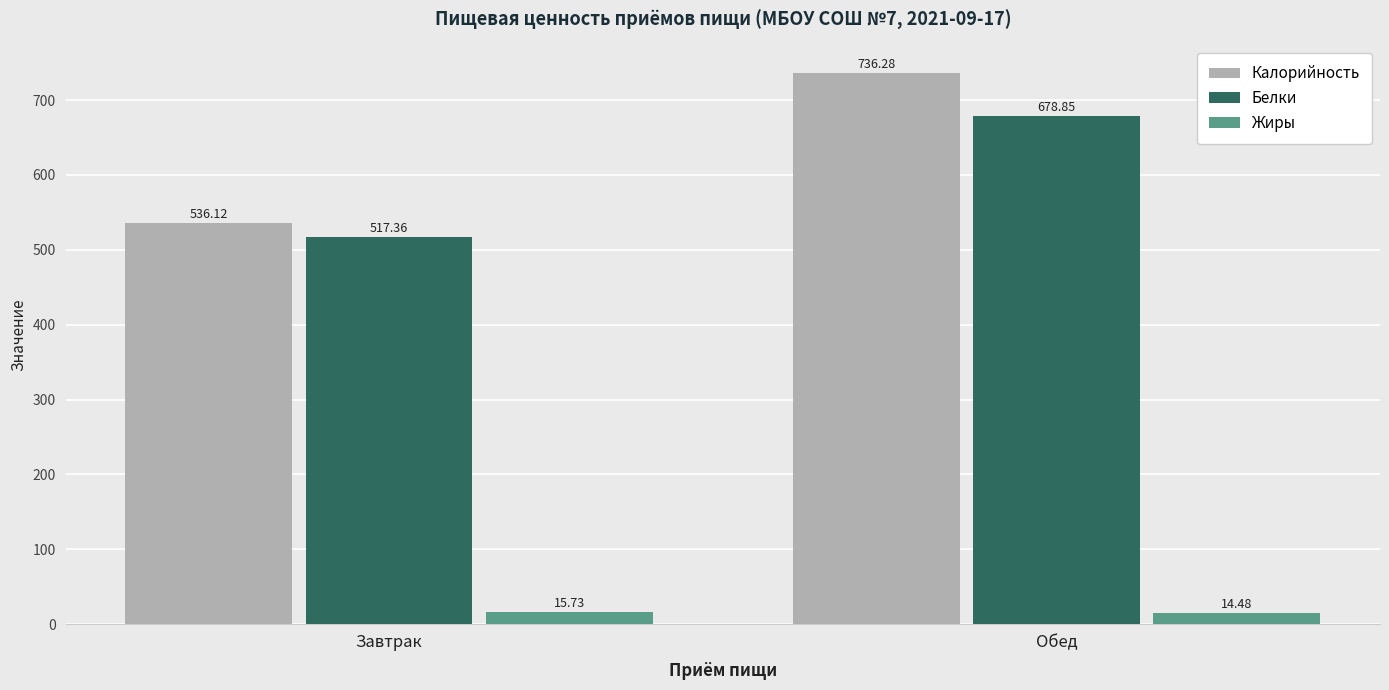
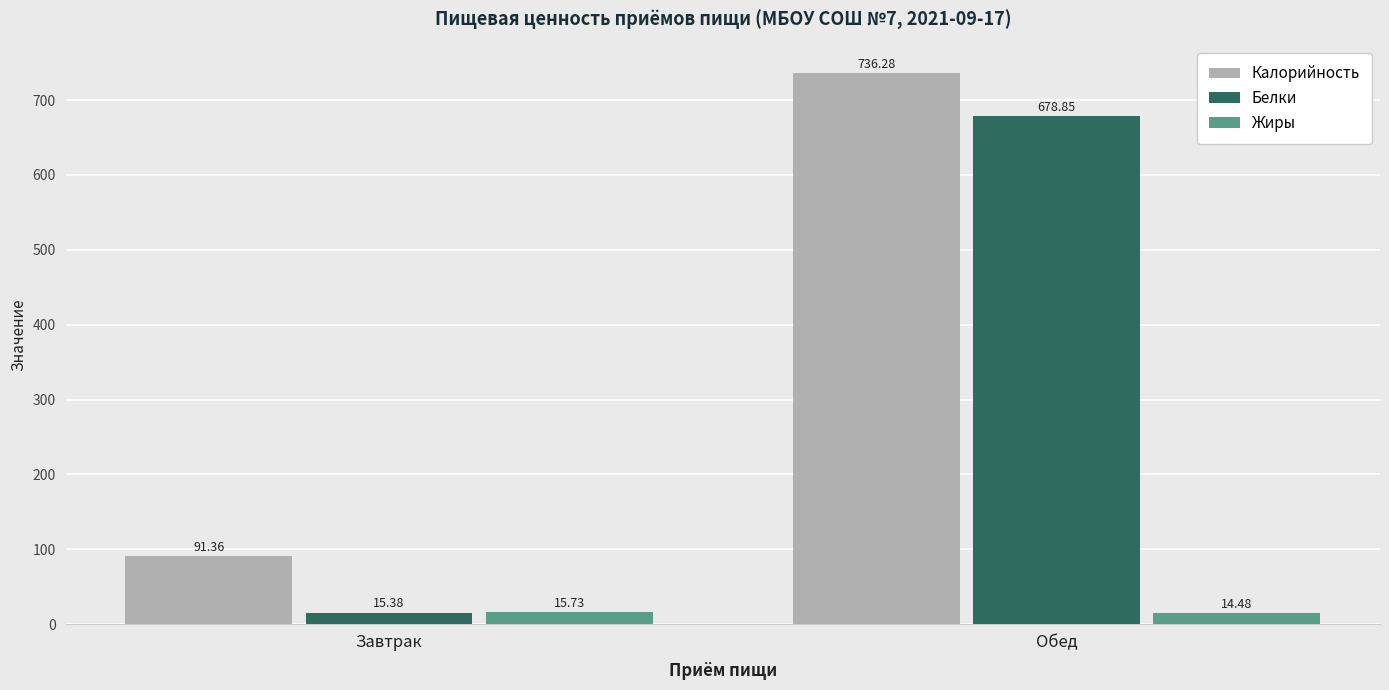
  {
    "Калорийность": {
-     "Завтрак": 536.12,
+     "Завтрак": 91.36,
      "Обед": 736.28
    },
    "Белки": {
-     "Завтрак": 517.36,
+     "Завтрак": 15.38,
      "Обед": 678.85
    },
    "Жиры": {
      "Завтрак": 15.73,
      "Обед": 14.48
    }
  }
